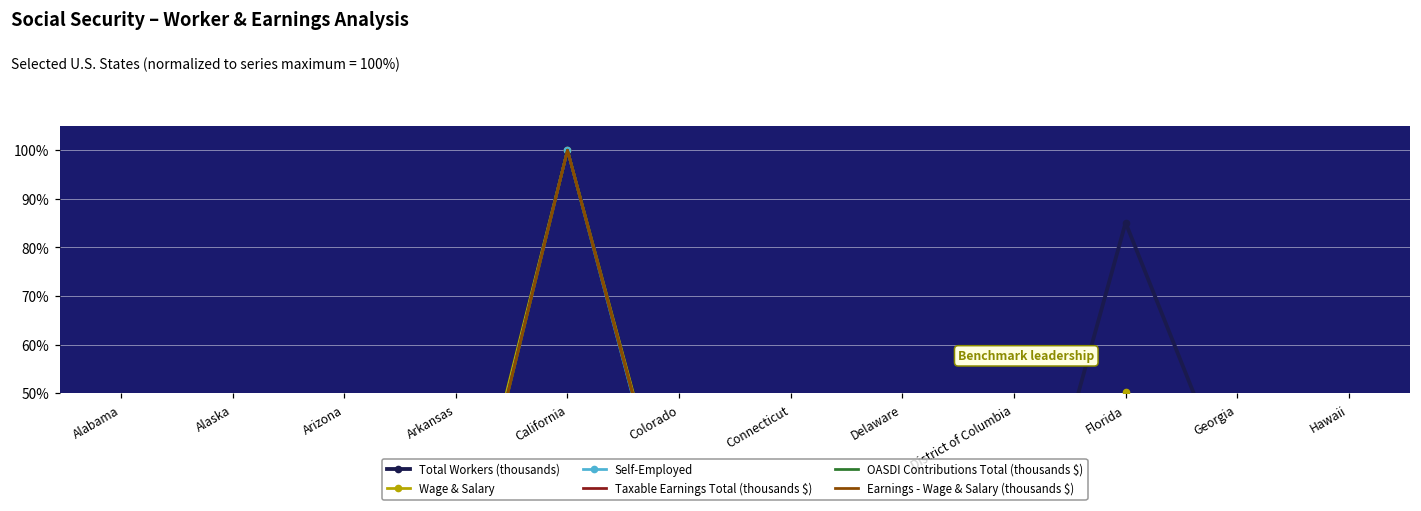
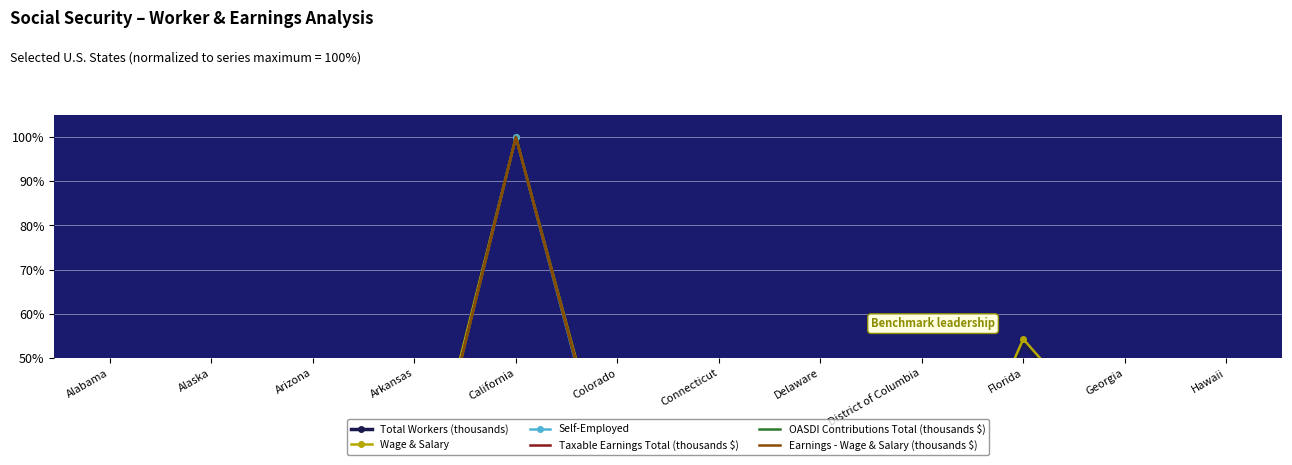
  {
    "Total Workers (thousands)": {
-     "Florida": "85%"
+     "Florida": "53%"
    },
    "Wage & Salary": {
-     "Florida": "50%"
+     "Florida": "54%"
    }
  }
